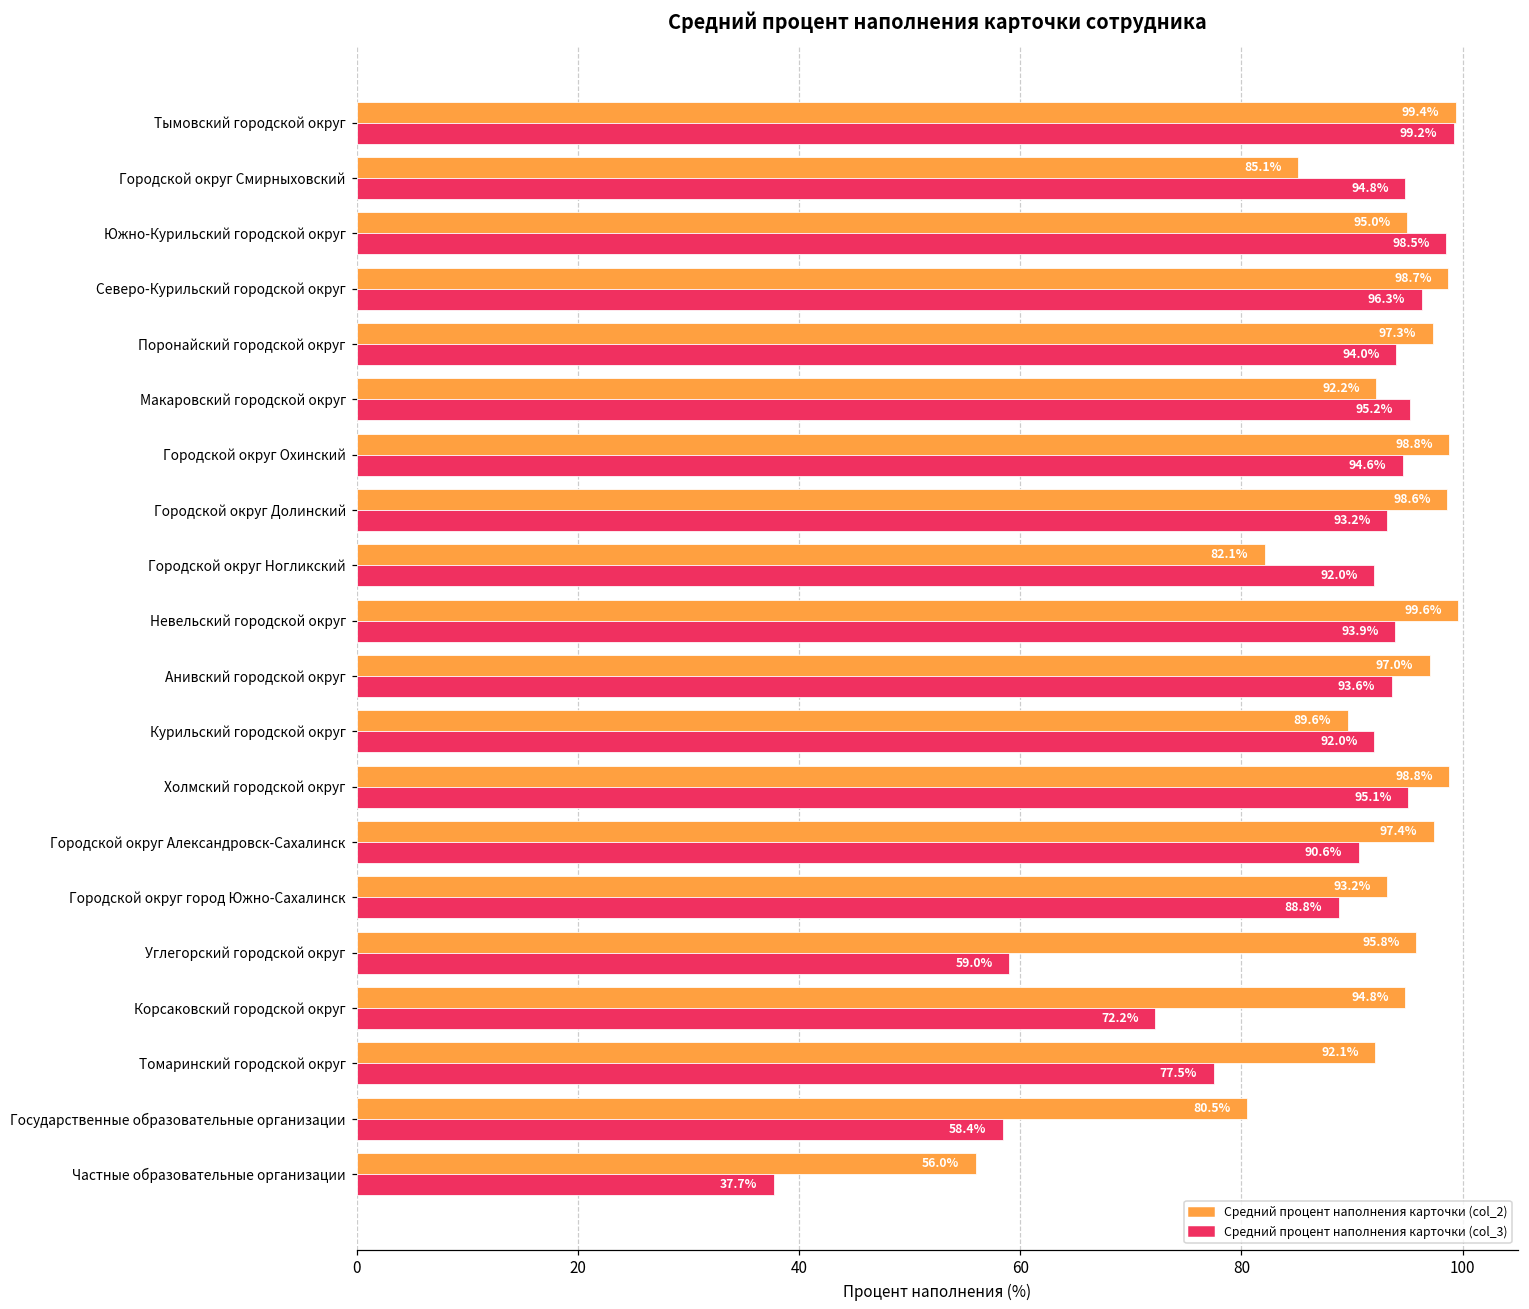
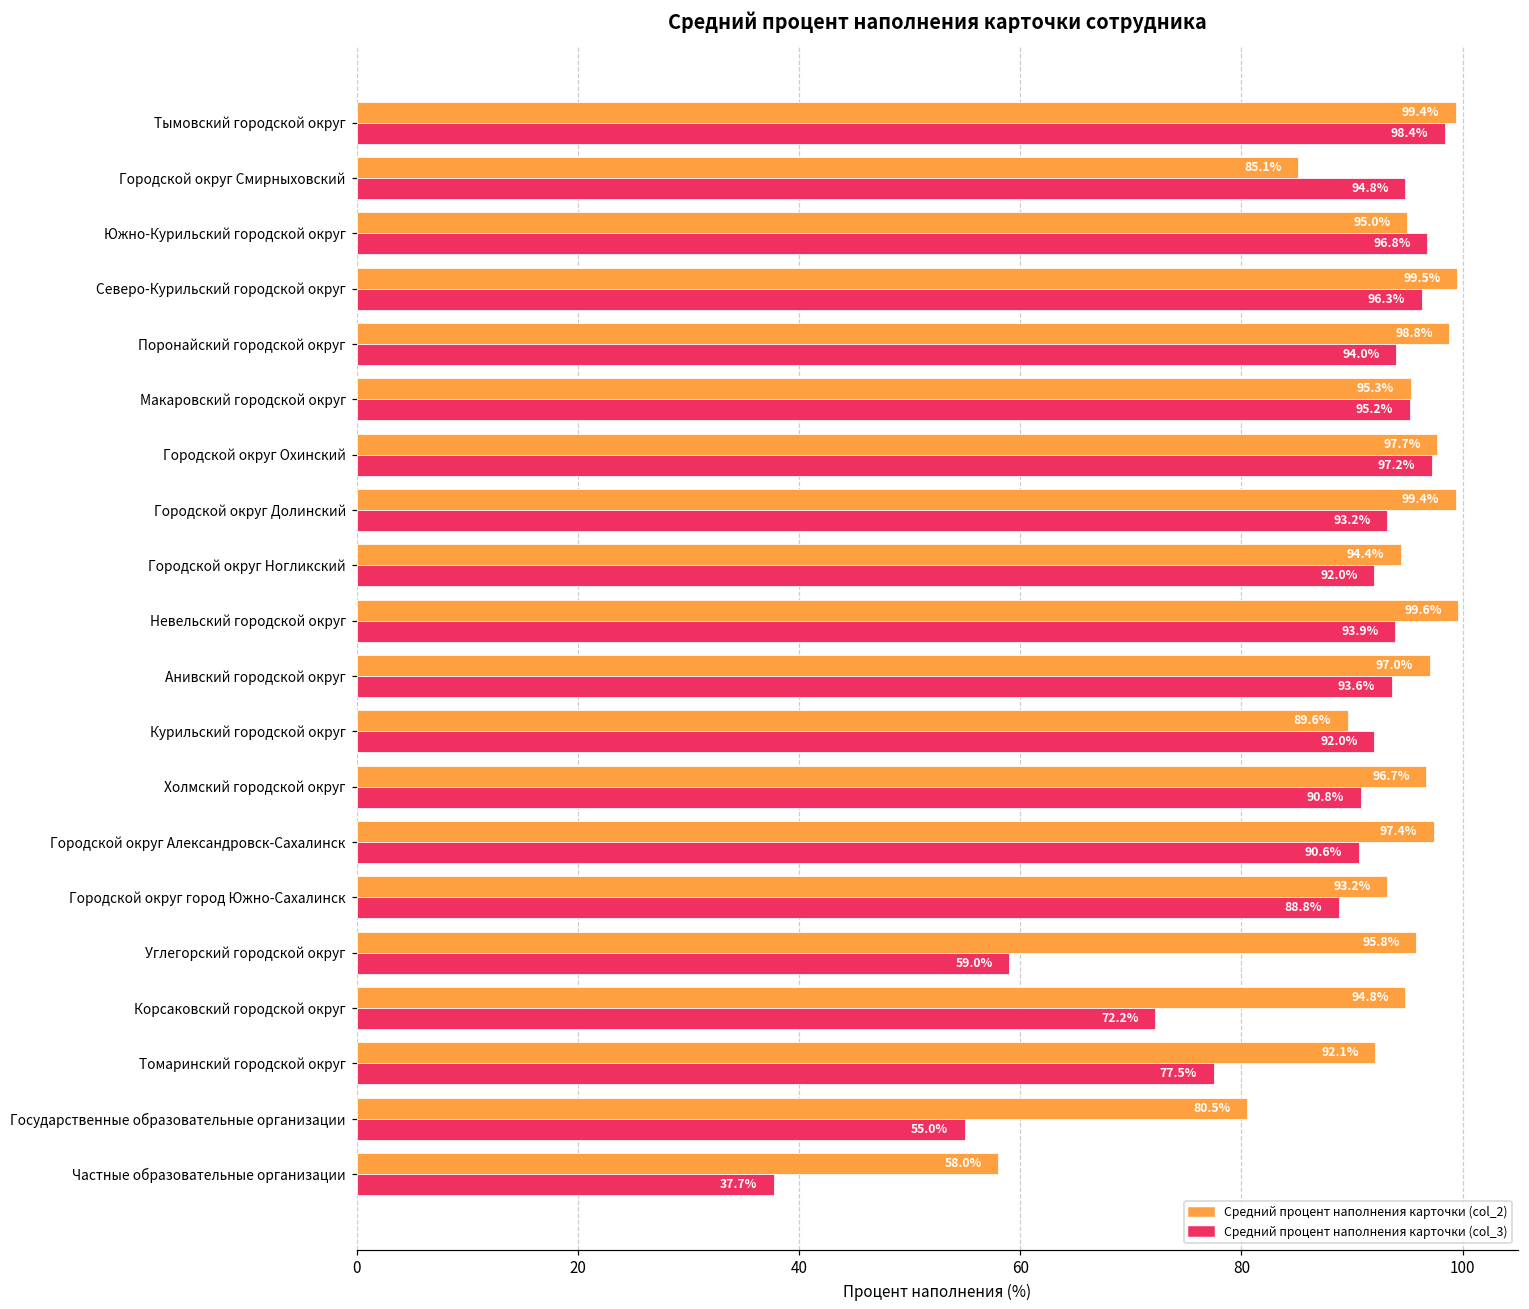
  {
    "Средний процент наполнения карточки (col_2)": {
      "Тымовский городской округ": "99.4%",
      "Городской округ Смирныховский": "85.1%",
      "Южно-Курильский городской округ": "95.0%",
-     "Северо-Курильский городской округ": "98.7%",
-     "Поронайский городской округ": "97.3%",
-     "Макаровский городской округ": "92.2%",
-     "Городской округ Охинский": "98.8%",
-     "Городской округ Долинский": "98.6%",
-     "Городской округ Ногликский": "82.1%",
+     "Северо-Курильский городской округ": "99.5%",
+     "Поронайский городской округ": "98.8%",
+     "Макаровский городской округ": "95.3%",
+     "Городской округ Охинский": "97.7%",
+     "Городской округ Долинский": "99.4%",
+     "Городской округ Ногликский": "94.4%",
      "Невельский городской округ": "99.6%",
      "Анивский городской округ": "97.0%",
      "Курильский городской округ": "89.6%",
-     "Холмский городской округ": "98.8%",
+     "Холмский городской округ": "96.7%",
      "Городской округ Александровск-Сахалинск": "97.4%",
      "Городской округ город Южно-Сахалинск": "93.2%",
      "Углегорский городской округ": "95.8%",
      "Корсаковский городской округ": "94.8%",
      "Томаринский городской округ": "92.1%",
      "Государственные образовательные организации": "80.5%",
-     "Частные образовательные организации": "56.0%"
+     "Частные образовательные организации": "58.0%"
    },
    "Средний процент наполнения карточки (col_3)": {
-     "Тымовский городской округ": "99.2%",
+     "Тымовский городской округ": "98.4%",
      "Городской округ Смирныховский": "94.8%",
-     "Южно-Курильский городской округ": "98.5%",
+     "Южно-Курильский городской округ": "96.8%",
      "Северо-Курильский городской округ": "96.3%",
      "Поронайский городской округ": "94.0%",
      "Макаровский городской округ": "95.2%",
-     "Городской округ Охинский": "94.6%",
+     "Городской округ Охинский": "97.2%",
      "Городской округ Долинский": "93.2%",
      "Городской округ Ногликский": "92.0%",
      "Невельский городской округ": "93.9%",
      "Анивский городской округ": "93.6%",
      "Курильский городской округ": "92.0%",
-     "Холмский городской округ": "95.1%",
+     "Холмский городской округ": "90.8%",
      "Городской округ Александровск-Сахалинск": "90.6%",
      "Городской округ город Южно-Сахалинск": "88.8%",
      "Углегорский городской округ": "59.0%",
      "Корсаковский городской округ": "72.2%",
      "Томаринский городской округ": "77.5%",
-     "Государственные образовательные организации": "58.4%",
+     "Государственные образовательные организации": "55.0%",
      "Частные образовательные организации": "37.7%"
    }
  }
